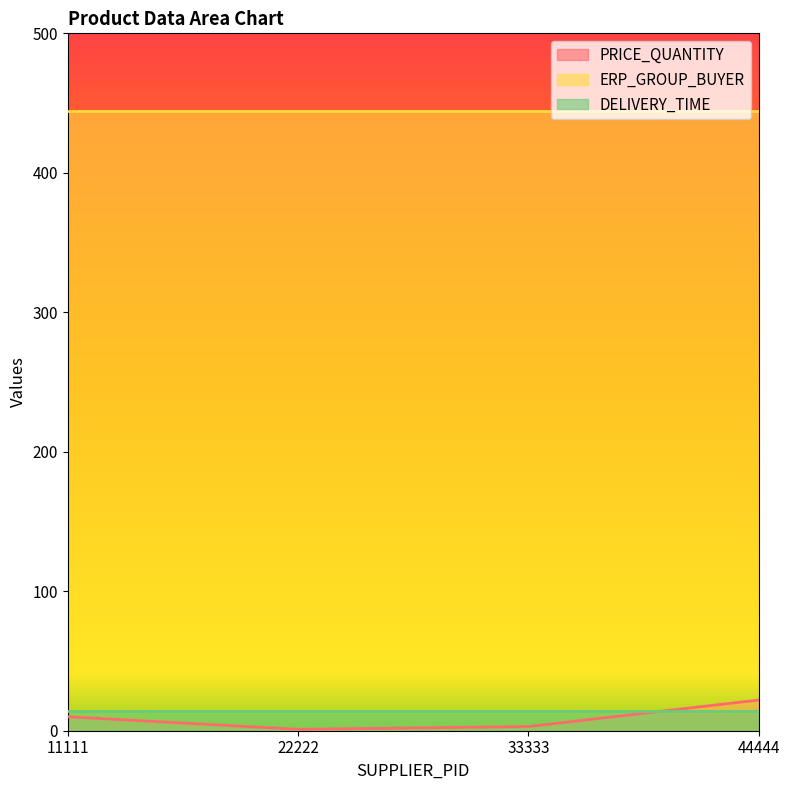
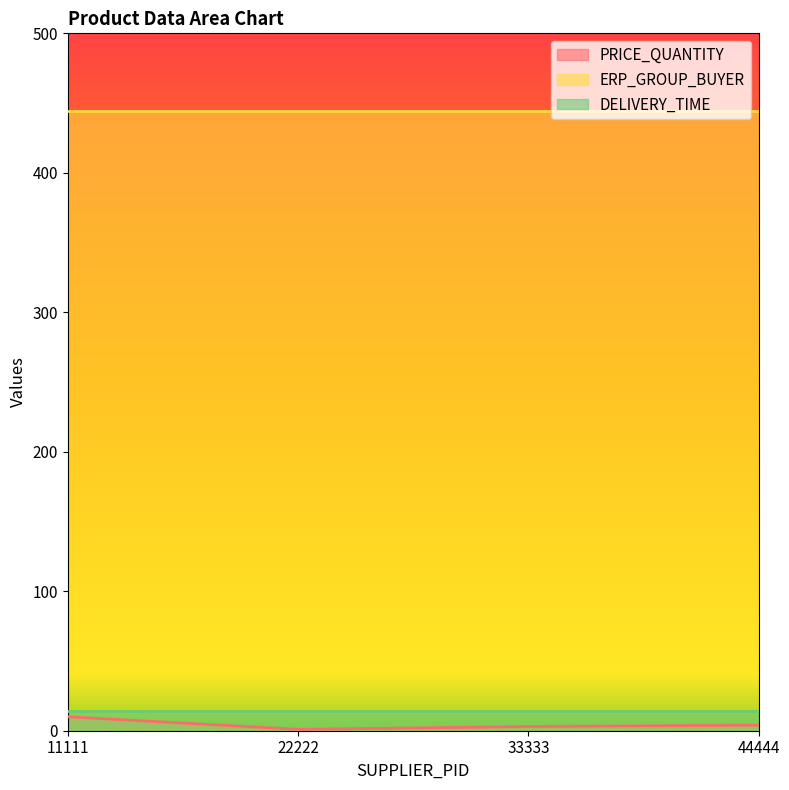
  {
    "PRICE_QUANTITY": {
      "11111": 10,
      "22222": 1,
      "33333": 3,
-     "44444": 22
+     "44444": 4
    },
    "ERP_GROUP_BUYER": {
      "11111": 444,
      "22222": 444,
      "33333": 444,
      "44444": 444
    },
    "DELIVERY_TIME": {
      "11111": 14,
      "22222": 14,
      "33333": 14,
      "44444": 14
    }
  }
